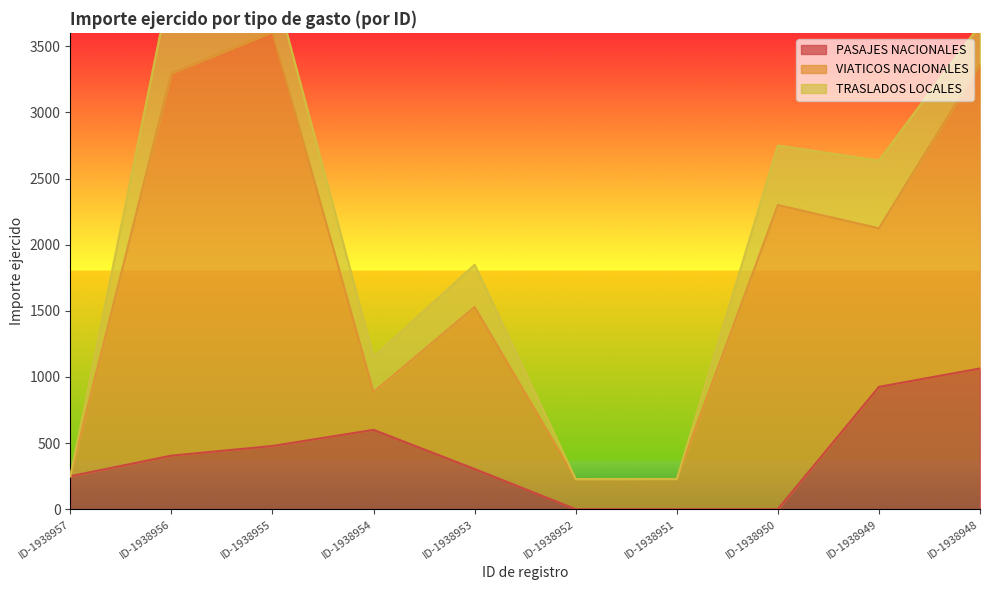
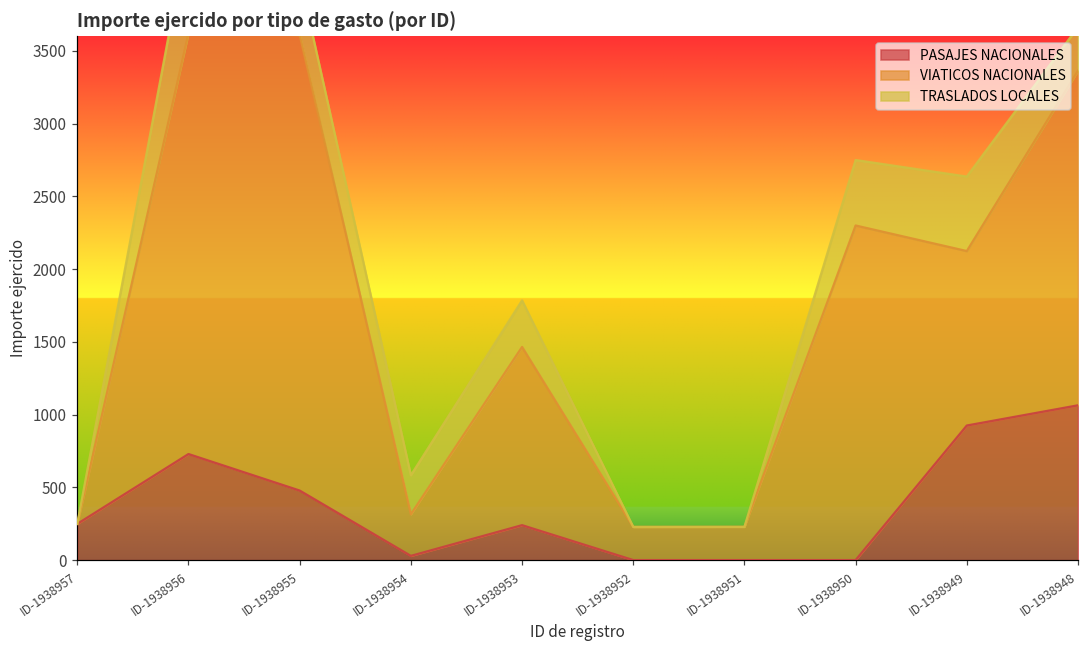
  {
    "PASAJES NACIONALES": {
-     "ID-1938956": 410,
+     "ID-1938956": 730,
      "ID-1938955": 480,
-     "ID-1938954": 600,
-     "ID-1938953": 300,
+     "ID-1938954": 30,
+     "ID-1938953": 240,
      "ID-1938952": 0,
      "ID-1938951": 0,
      "ID-1938950": 0,
      "ID-1938949": 930,
      "ID-1938948": 1060
    }
  }
